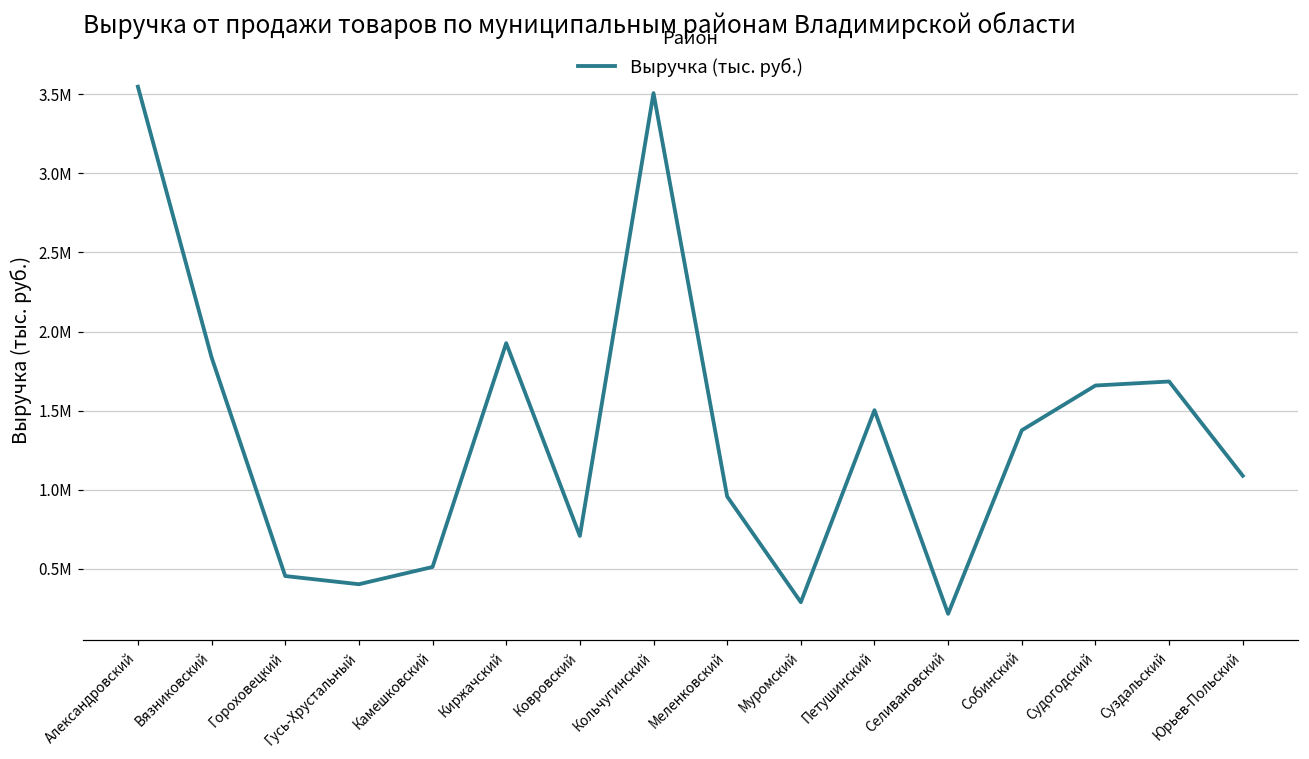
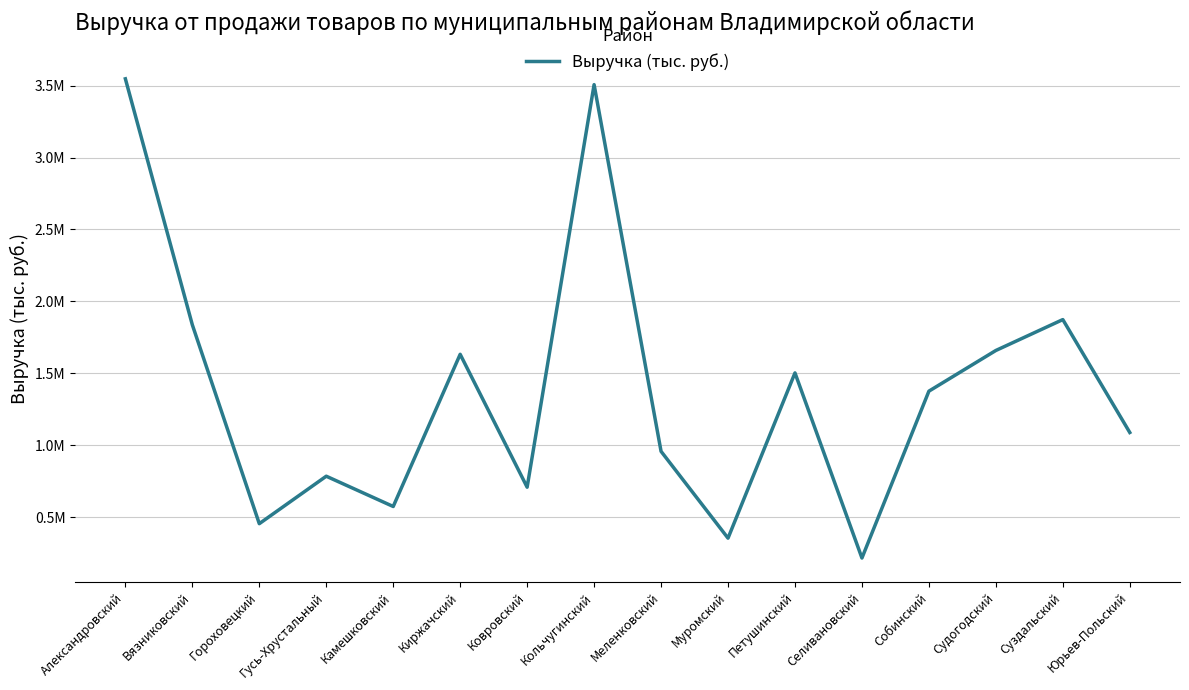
  {
    "Александровский": 3550000,
    "Вязниковский": 1840000,
    "Гороховецкий": 450000,
-   "Гусь-Хрустальный": 400000,
-   "Камешковский": 510000,
-   "Киржачский": 1930000,
+   "Гусь-Хрустальный": 780000,
+   "Камешковский": 570000,
+   "Киржачский": 1630000,
    "Ковровский": 710000,
    "Кольчугинский": 3510000,
    "Меленковский": 960000,
-   "Муромский": 290000,
+   "Муромский": 350000,
    "Петушинский": 1500000,
    "Селивановский": 220000,
    "Собинский": 1380000,
    "Судогодский": 1660000,
-   "Суздальский": 1680000,
+   "Суздальский": 1870000,
    "Юрьев-Польский": 1090000
  }
